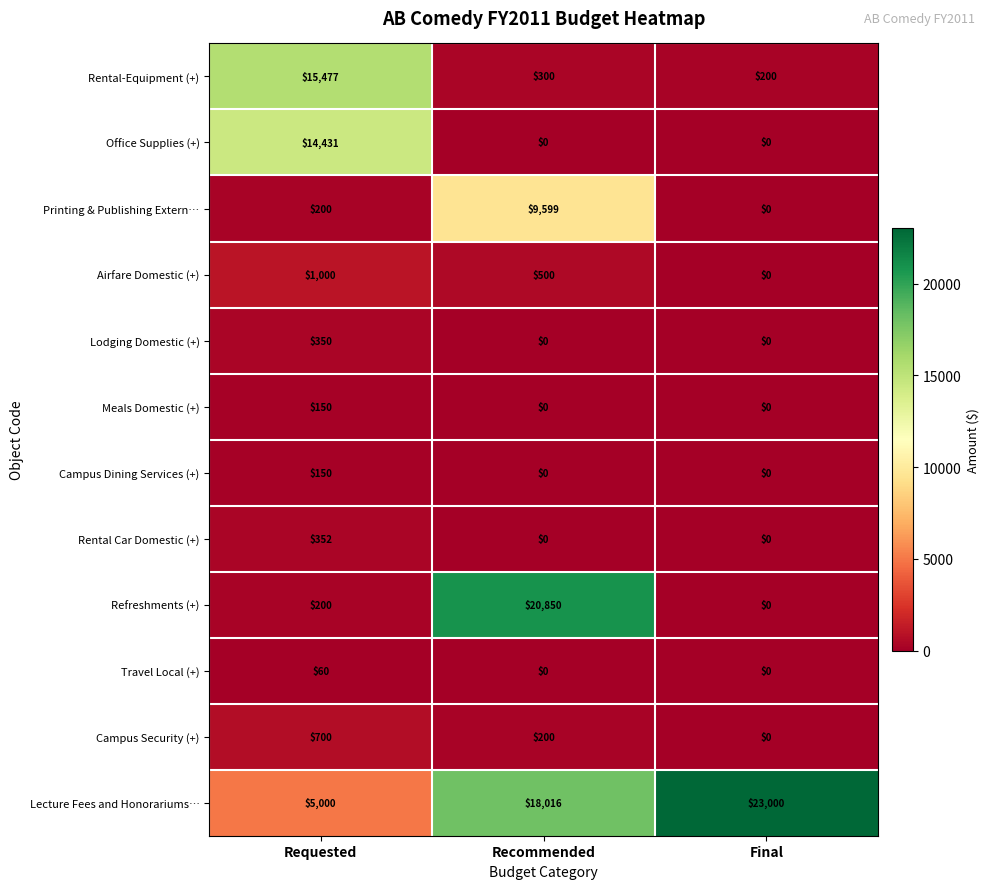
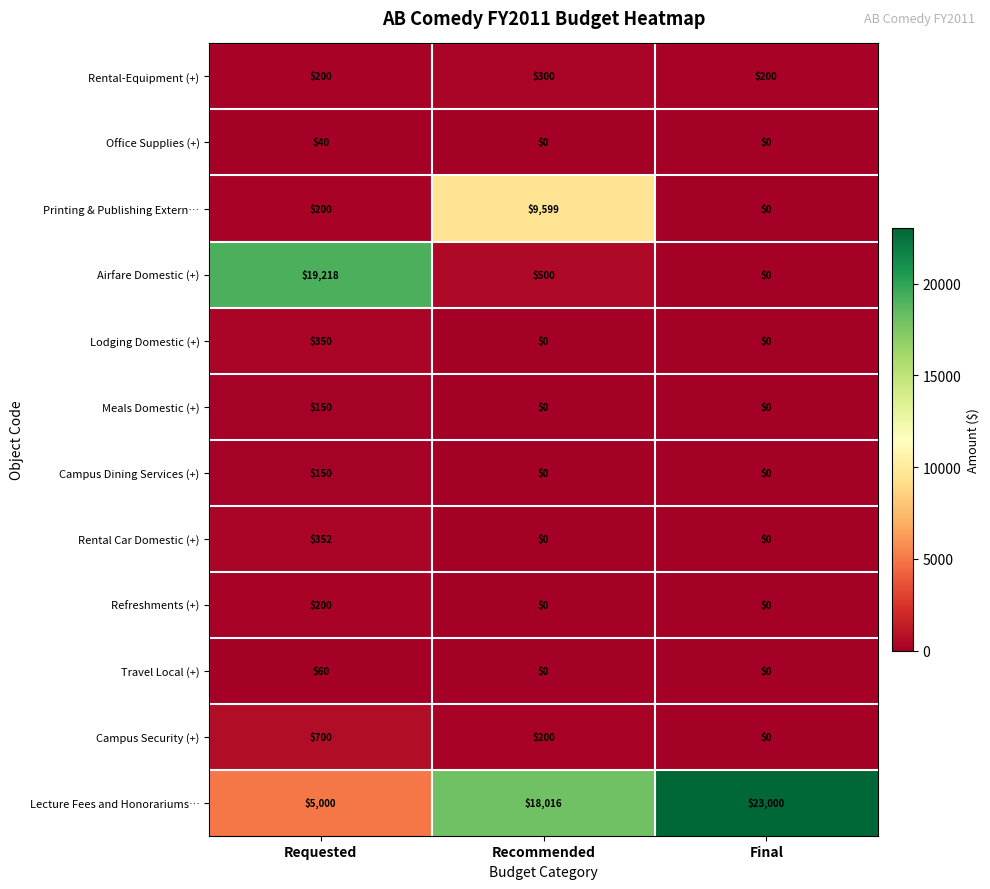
  {
    "Rental-Equipment (+)": {
-     "Requested": "$15,477",
+     "Requested": "$200",
      "Recommended": "$300",
      "Final": "$200"
    },
    "Office Supplies (+)": {
-     "Requested": "$14,431",
+     "Requested": "$40",
      "Recommended": "$0",
      "Final": "$0"
    },
    "Printing & Publishing Extern…": {
      "Requested": "$200",
      "Recommended": "$9,599",
      "Final": "$0"
    },
    "Airfare Domestic (+)": {
-     "Requested": "$1,000",
+     "Requested": "$19,218",
      "Recommended": "$500",
      "Final": "$0"
    },
    "Lodging Domestic (+)": {
      "Requested": "$350",
      "Recommended": "$0",
      "Final": "$0"
    },
    "Meals Domestic (+)": {
      "Requested": "$150",
      "Recommended": "$0",
      "Final": "$0"
    },
    "Campus Dining Services (+)": {
      "Requested": "$150",
      "Recommended": "$0",
      "Final": "$0"
    },
    "Rental Car Domestic (+)": {
      "Requested": "$352",
      "Recommended": "$0",
      "Final": "$0"
    },
    "Refreshments (+)": {
      "Requested": "$200",
-     "Recommended": "$20,850",
+     "Recommended": "$0",
      "Final": "$0"
    },
    "Travel Local (+)": {
      "Requested": "$60",
      "Recommended": "$0",
      "Final": "$0"
    },
    "Campus Security (+)": {
      "Requested": "$700",
      "Recommended": "$200",
      "Final": "$0"
    },
    "Lecture Fees and Honorariums…": {
      "Requested": "$5,000",
      "Recommended": "$18,016",
      "Final": "$23,000"
    }
  }
